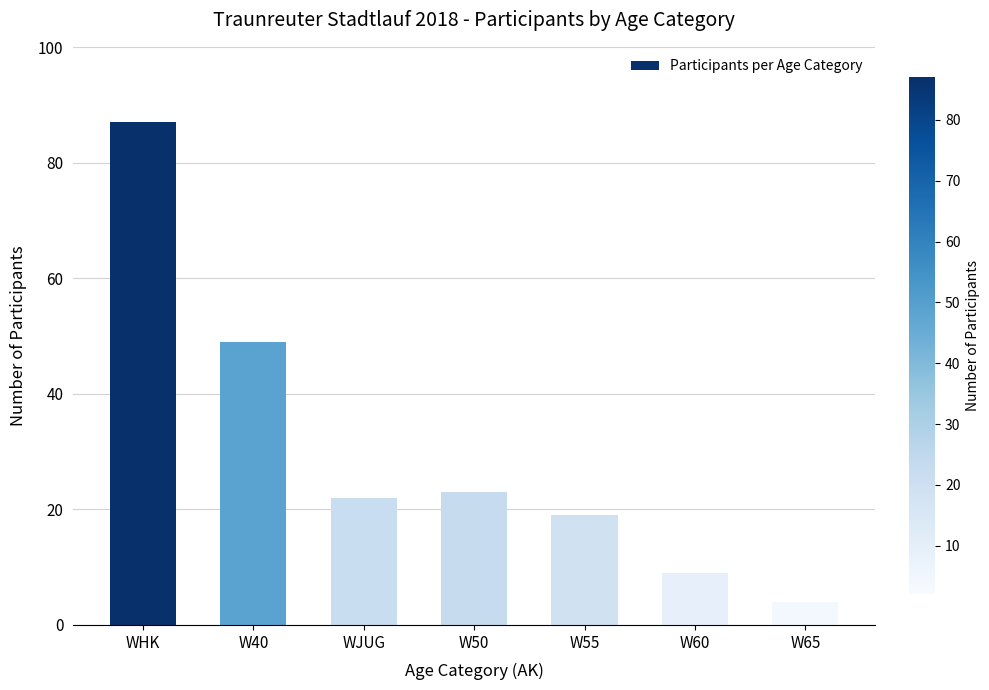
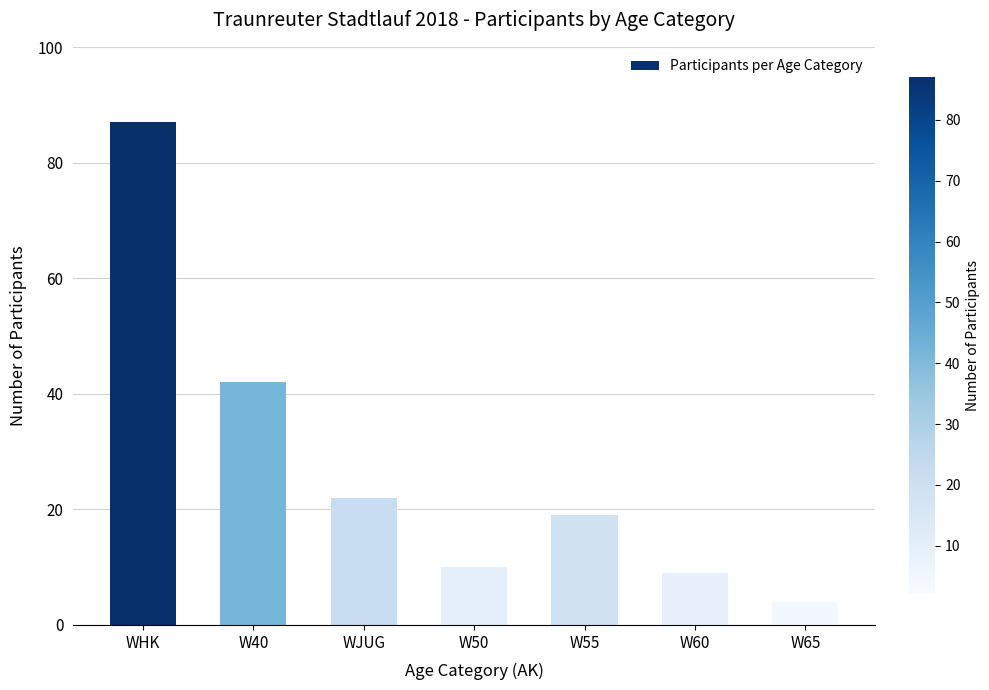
  {
    "WHK": 87,
-   "W40": 49,
+   "W40": 42,
    "WJUG": 22,
-   "W50": 23,
+   "W50": 10,
    "W55": 19,
    "W60": 9,
    "W65": 4
  }
